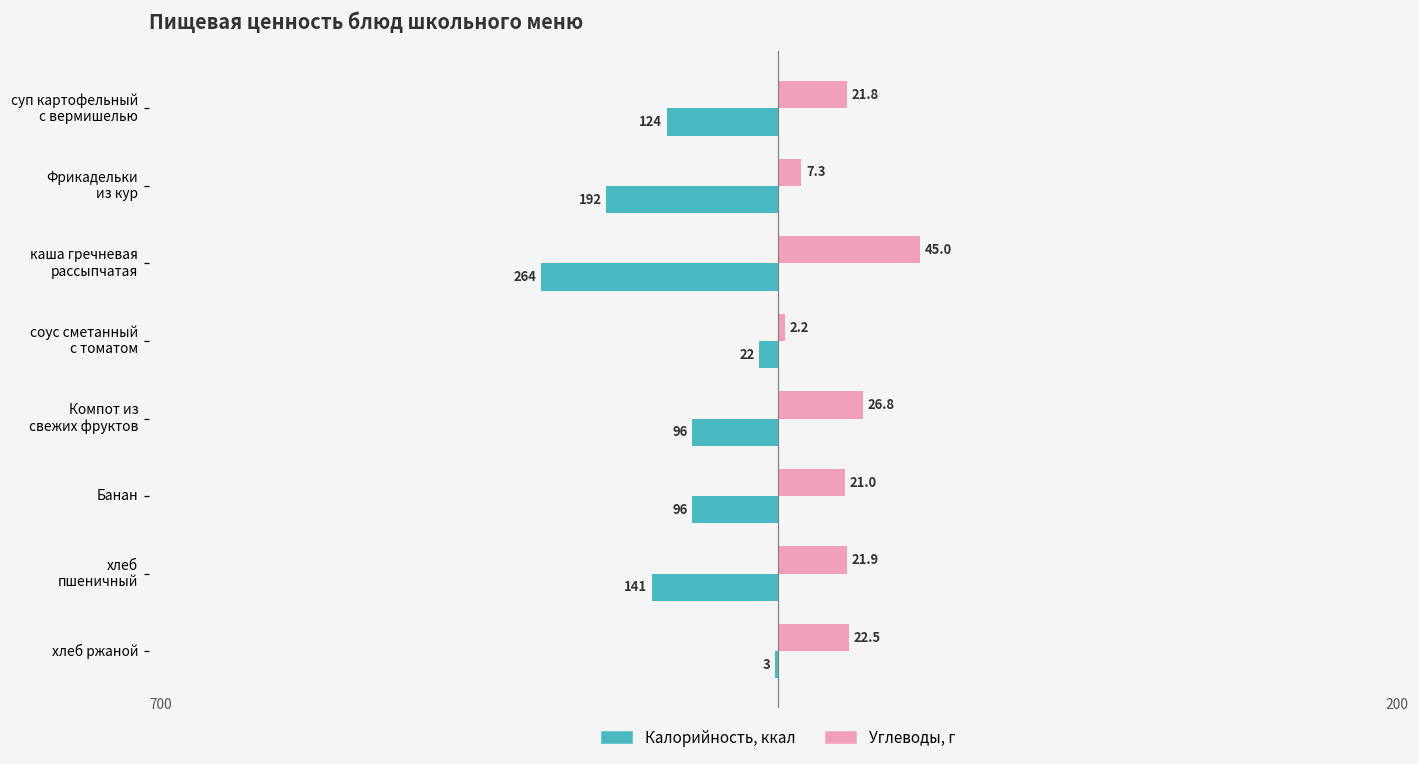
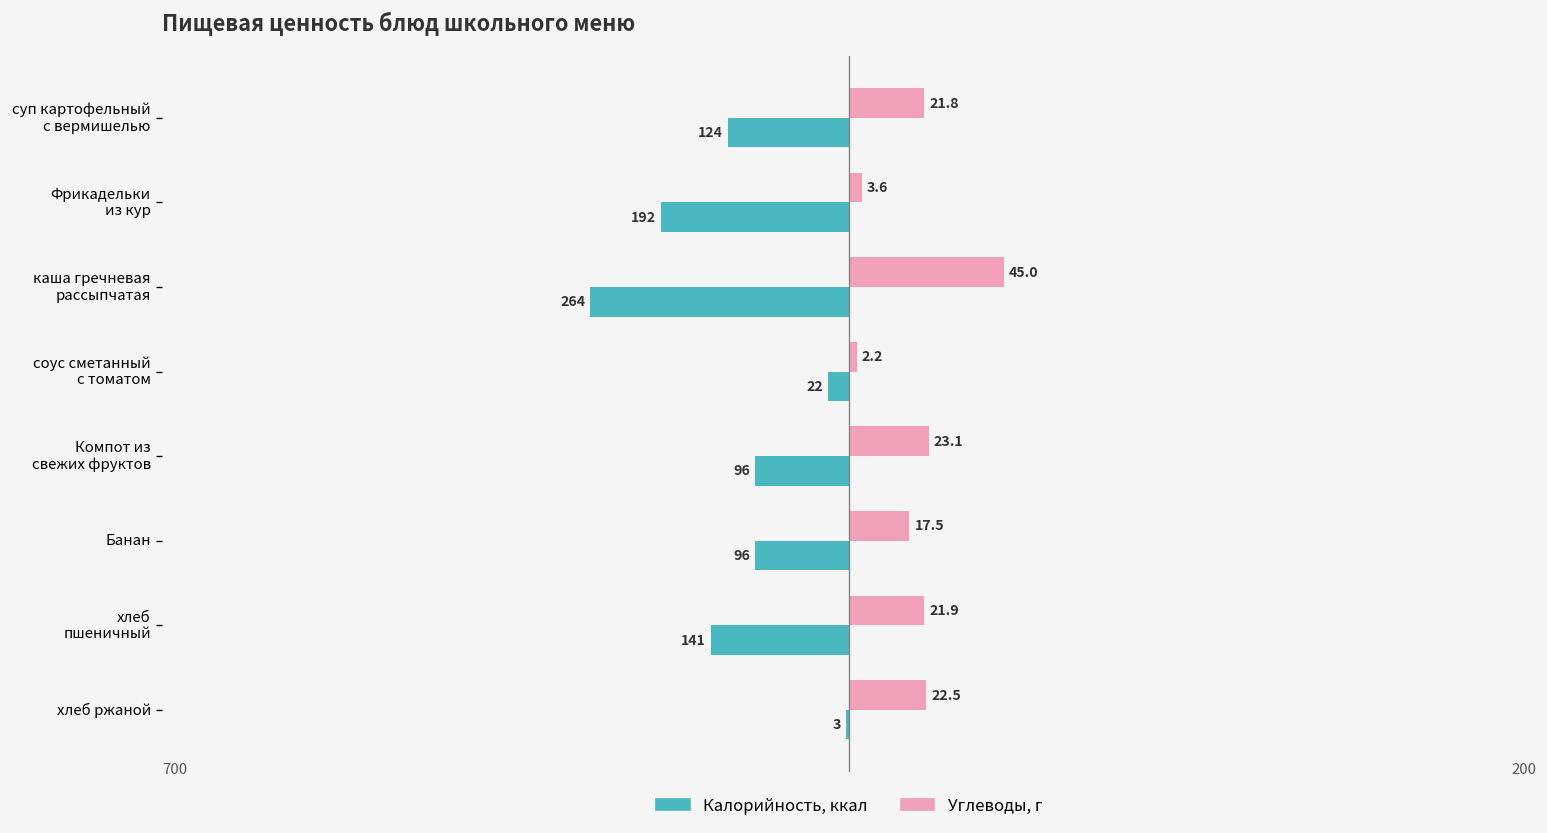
  {
    "Углеводы, г": {
      "суп картофельный с вермишелью": 21.8,
-     "Фрикадельки из кур": 7.3,
+     "Фрикадельки из кур": 3.6,
      "каша гречневая рассыпчатая": 45.0,
      "соус сметанный с томатом": 2.2,
-     "Компот из свежих фруктов": 26.8,
-     "Банан": 21.0,
+     "Компот из свежих фруктов": 23.1,
+     "Банан": 17.5,
      "хлеб пшеничный": 21.9,
      "хлеб ржаной": 22.5
    }
  }
